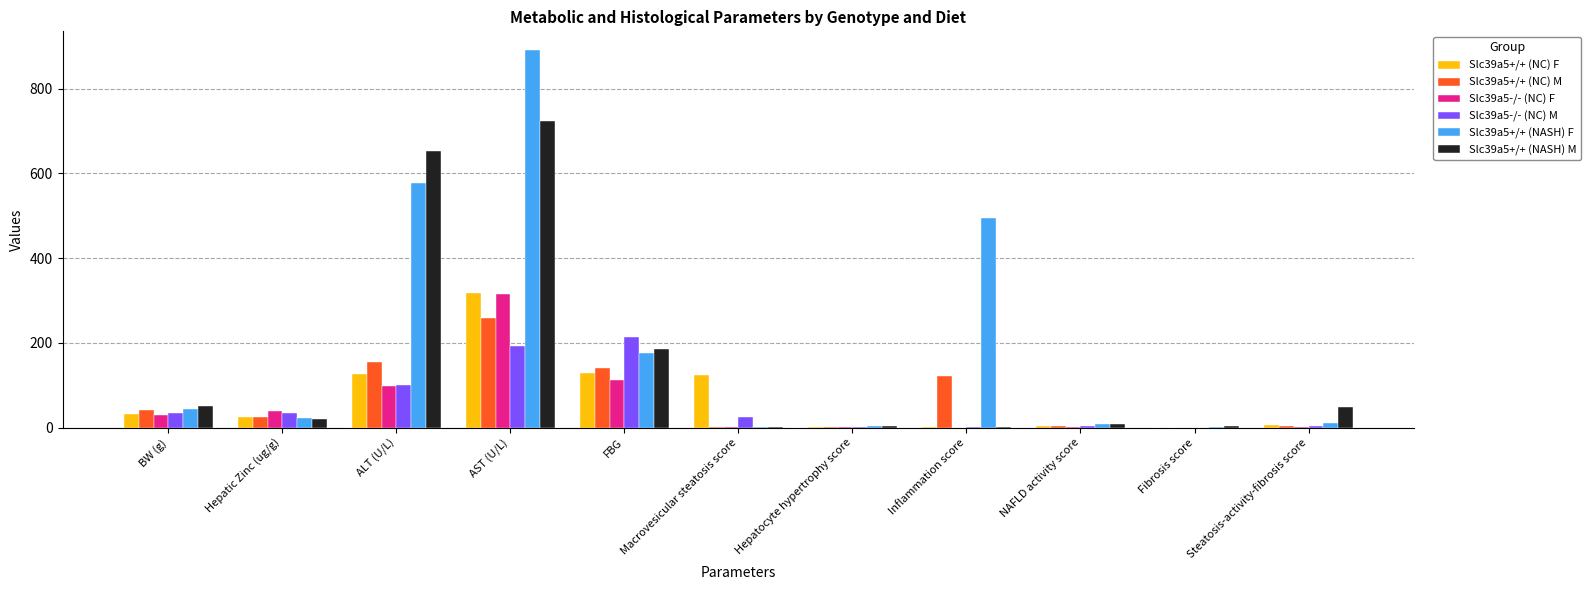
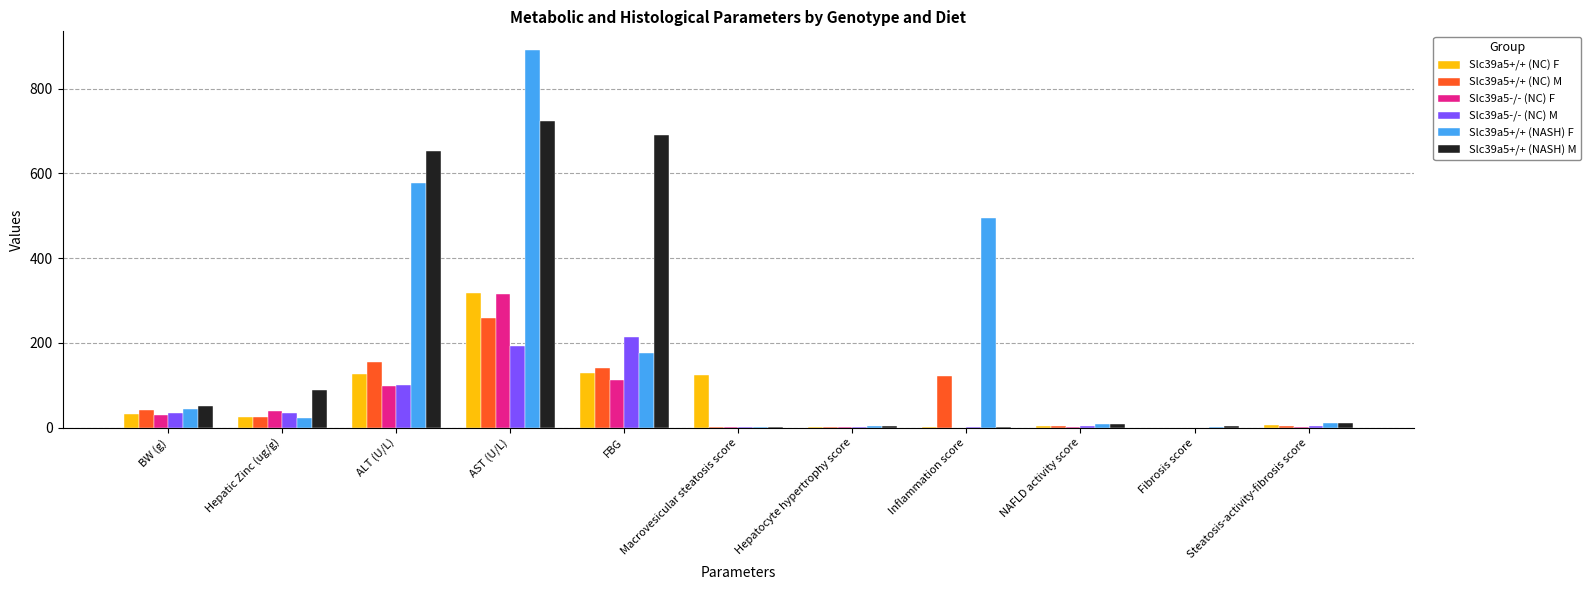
  {
    "Slc39a5+/+ (NC) F": {
      "BW (g)": 30,
      "Hepatic Zinc (ug/g)": 30,
      "ALT (U/L)": 130,
      "AST (U/L)": 320,
      "FBG": 130,
      "Macrovesicular steatosis score": 130
    },
    "Slc39a5+/+ (NC) M": {
      "BW (g)": 40,
      "Hepatic Zinc (ug/g)": 20,
      "ALT (U/L)": 160,
      "AST (U/L)": 260,
      "FBG": 140,
      "Inflammation score": 120
    },
    "Slc39a5-/- (NC) F": {
      "BW (g)": 30,
      "Hepatic Zinc (ug/g)": 40,
      "ALT (U/L)": 100,
      "AST (U/L)": 310,
      "FBG": 110
    },
    "Slc39a5-/- (NC) M": {
      "BW (g)": 30,
      "Hepatic Zinc (ug/g)": 40,
      "ALT (U/L)": 100,
      "AST (U/L)": 190,
      "FBG": 220,
-     "Macrovesicular steatosis score": 30
+     "Macrovesicular steatosis score": 0
    },
    "Slc39a5+/+ (NASH) F": {
      "BW (g)": 40,
      "Hepatic Zinc (ug/g)": 20,
      "ALT (U/L)": 580,
      "AST (U/L)": 890,
      "FBG": 180,
      "Inflammation score": 490,
      "NAFLD activity score": 10,
      "Steatosis-activity-fibrosis score": 10
    },
    "Slc39a5+/+ (NASH) M": {
      "BW (g)": 50,
-     "Hepatic Zinc (ug/g)": 20,
+     "Hepatic Zinc (ug/g)": 90,
      "ALT (U/L)": 650,
      "AST (U/L)": 720,
-     "FBG": 190,
+     "FBG": 690,
      "NAFLD activity score": 10,
-     "Steatosis-activity-fibrosis score": 50
+     "Steatosis-activity-fibrosis score": 10
    }
  }
